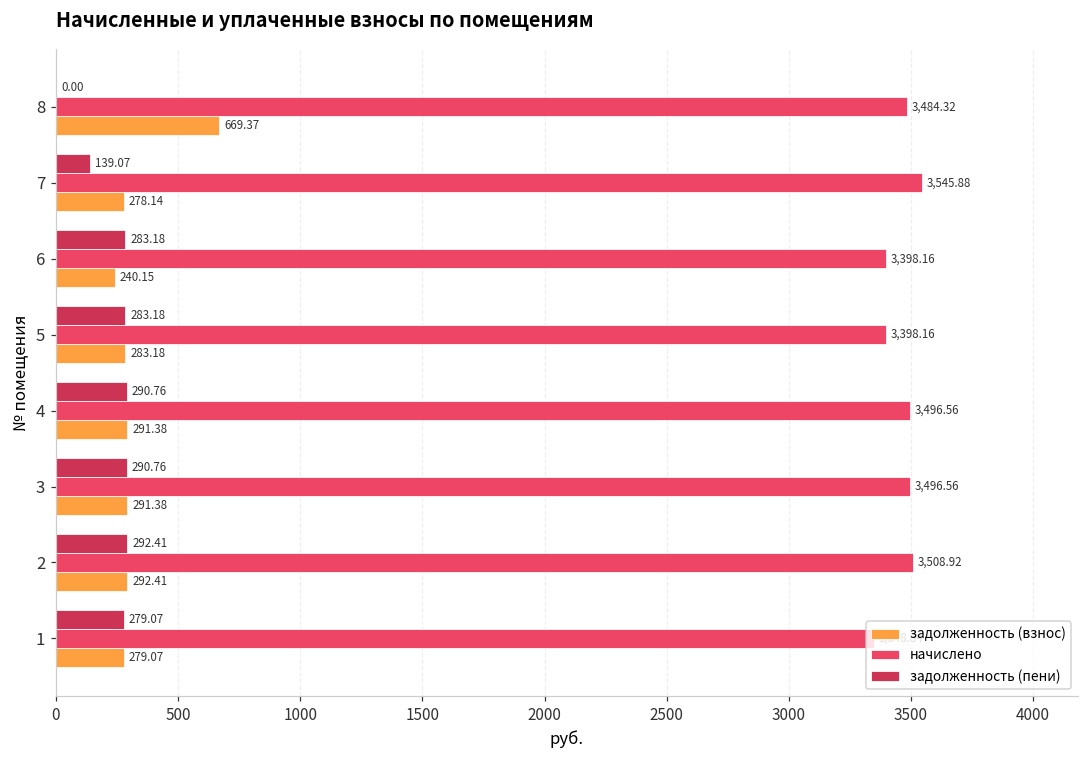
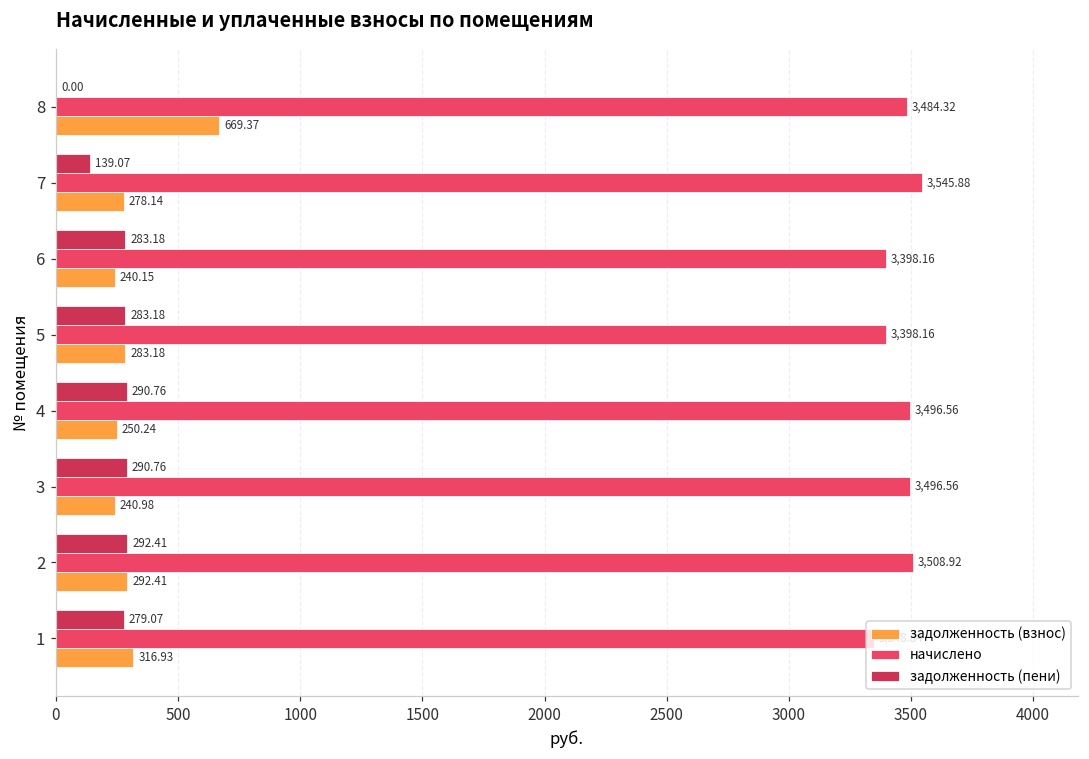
  {
    "задолженность (взнос)": {
      "8": 669.37,
      "7": 278.14,
      "6": 240.15,
      "5": 283.18,
-     "4": 291.38,
-     "3": 291.38,
+     "4": 250.24,
+     "3": 240.98,
      "2": 292.41,
-     "1": 279.07
+     "1": 316.93
    }
  }
